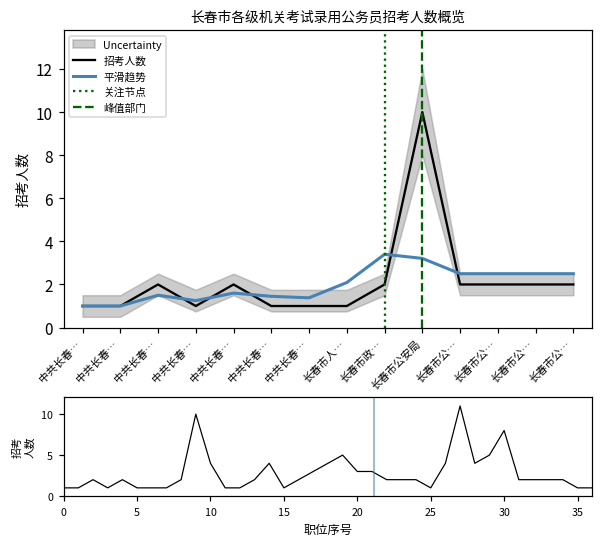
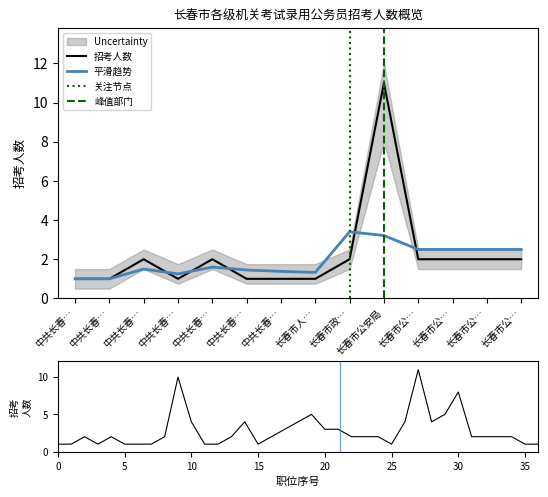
  {
    "长春市各级机关考试录用公务员招考人数概览": {
      "招考人数": {
        "长春市人…": 1,
        "长春市政…": 2,
-       "长春市公安局": 10
+       "长春市公安局": 11
      },
      "平滑趋势": {
-       "长春市人…": 2.1,
+       "长春市人…": 1.3,
        "长春市政…": 3.4,
        "长春市公安局": 3.2
      }
    }
  }
